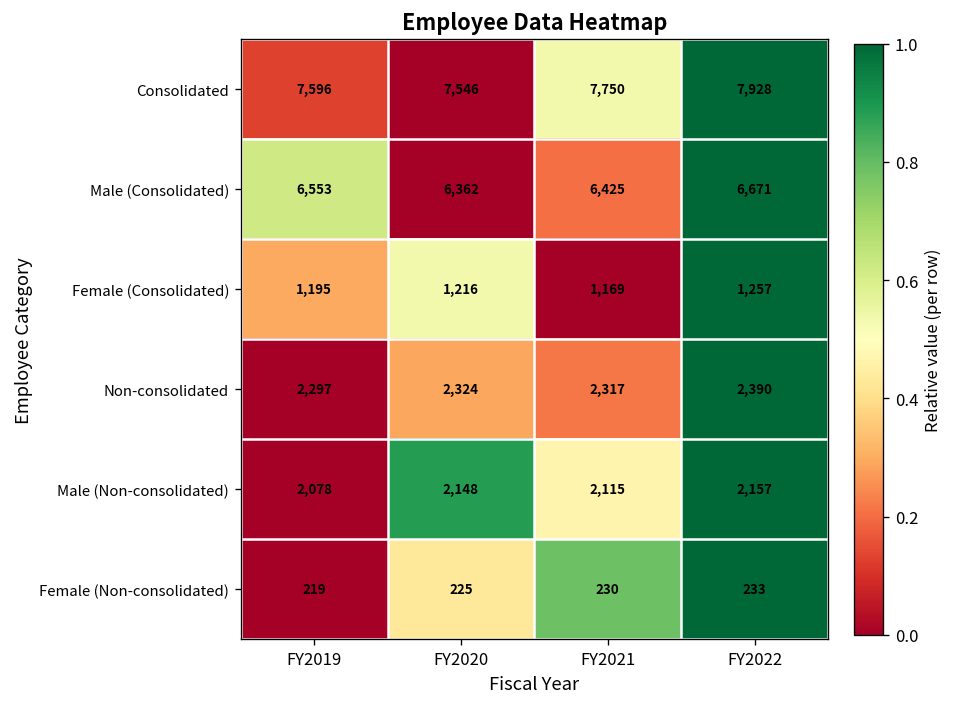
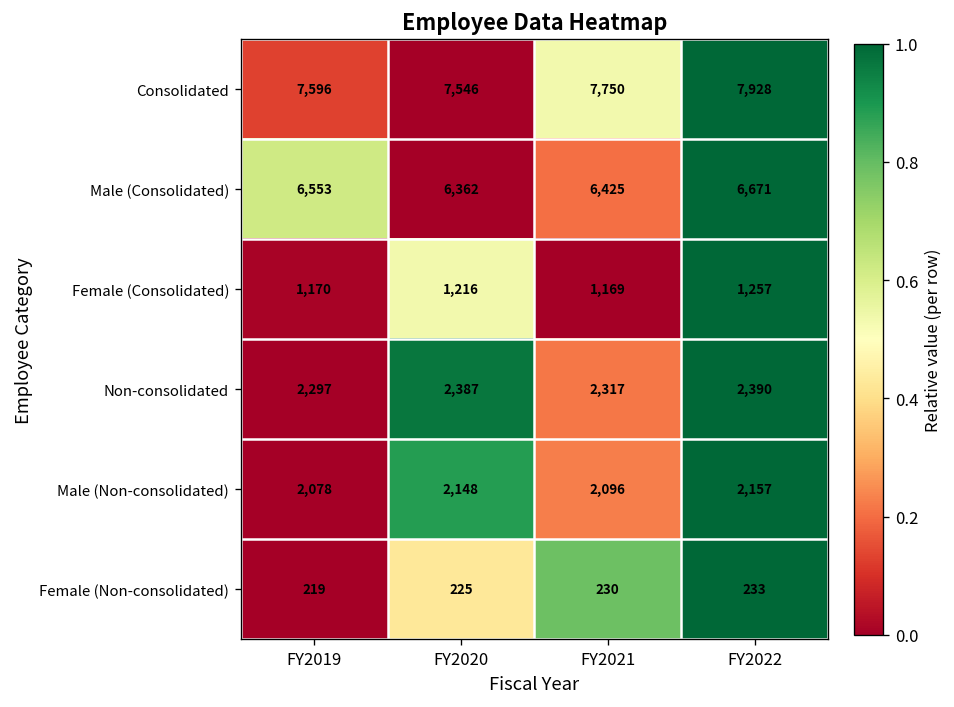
  {
    "Consolidated": {
      "FY2019": "7,596",
      "FY2020": "7,546",
      "FY2021": "7,750",
      "FY2022": "7,928"
    },
    "Male (Consolidated)": {
      "FY2019": "6,553",
      "FY2020": "6,362",
      "FY2021": "6,425",
      "FY2022": "6,671"
    },
    "Female (Consolidated)": {
-     "FY2019": "1,195",
+     "FY2019": "1,170",
      "FY2020": "1,216",
      "FY2021": "1,169",
      "FY2022": "1,257"
    },
    "Non-consolidated": {
      "FY2019": "2,297",
-     "FY2020": "2,324",
+     "FY2020": "2,387",
      "FY2021": "2,317",
      "FY2022": "2,390"
    },
    "Male (Non-consolidated)": {
      "FY2019": "2,078",
      "FY2020": "2,148",
-     "FY2021": "2,115",
+     "FY2021": "2,096",
      "FY2022": "2,157"
    },
    "Female (Non-consolidated)": {
      "FY2019": "219",
      "FY2020": "225",
      "FY2021": "230",
      "FY2022": "233"
    }
  }
